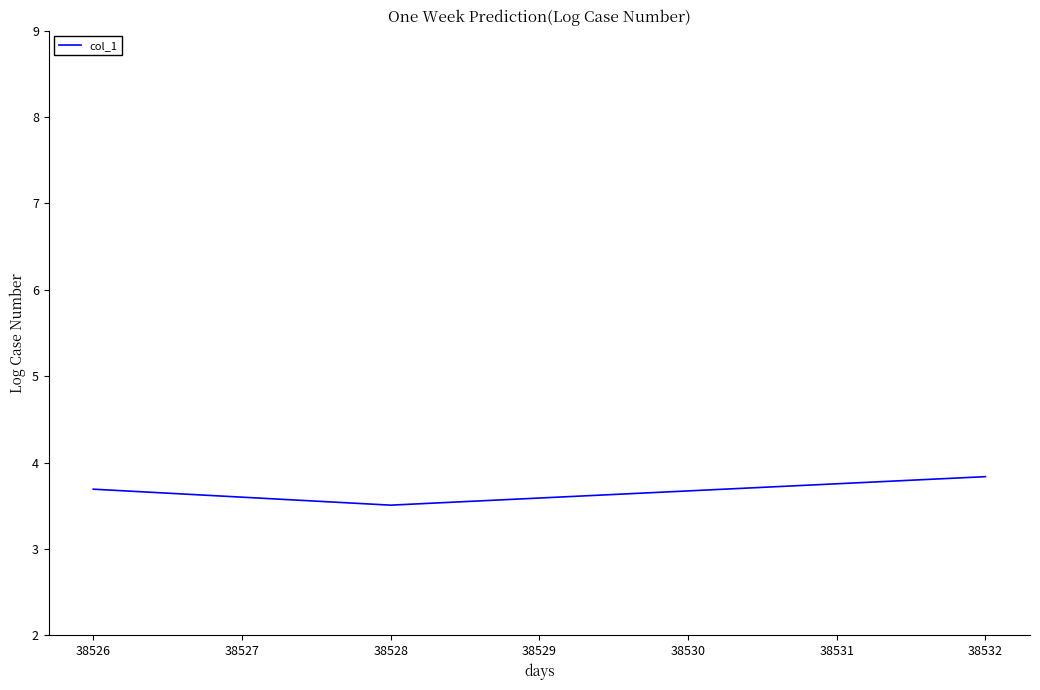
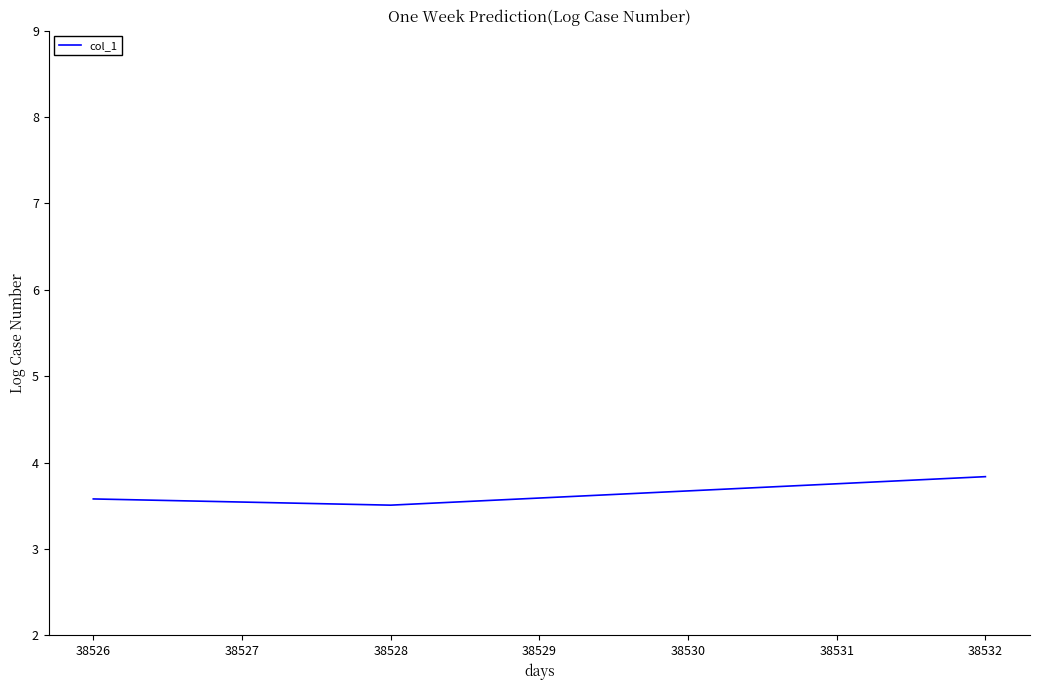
  {
-   "38526": 3.7,
+   "38526": 3.6,
    "38528": 3.5,
    "38532": 3.8
  }
